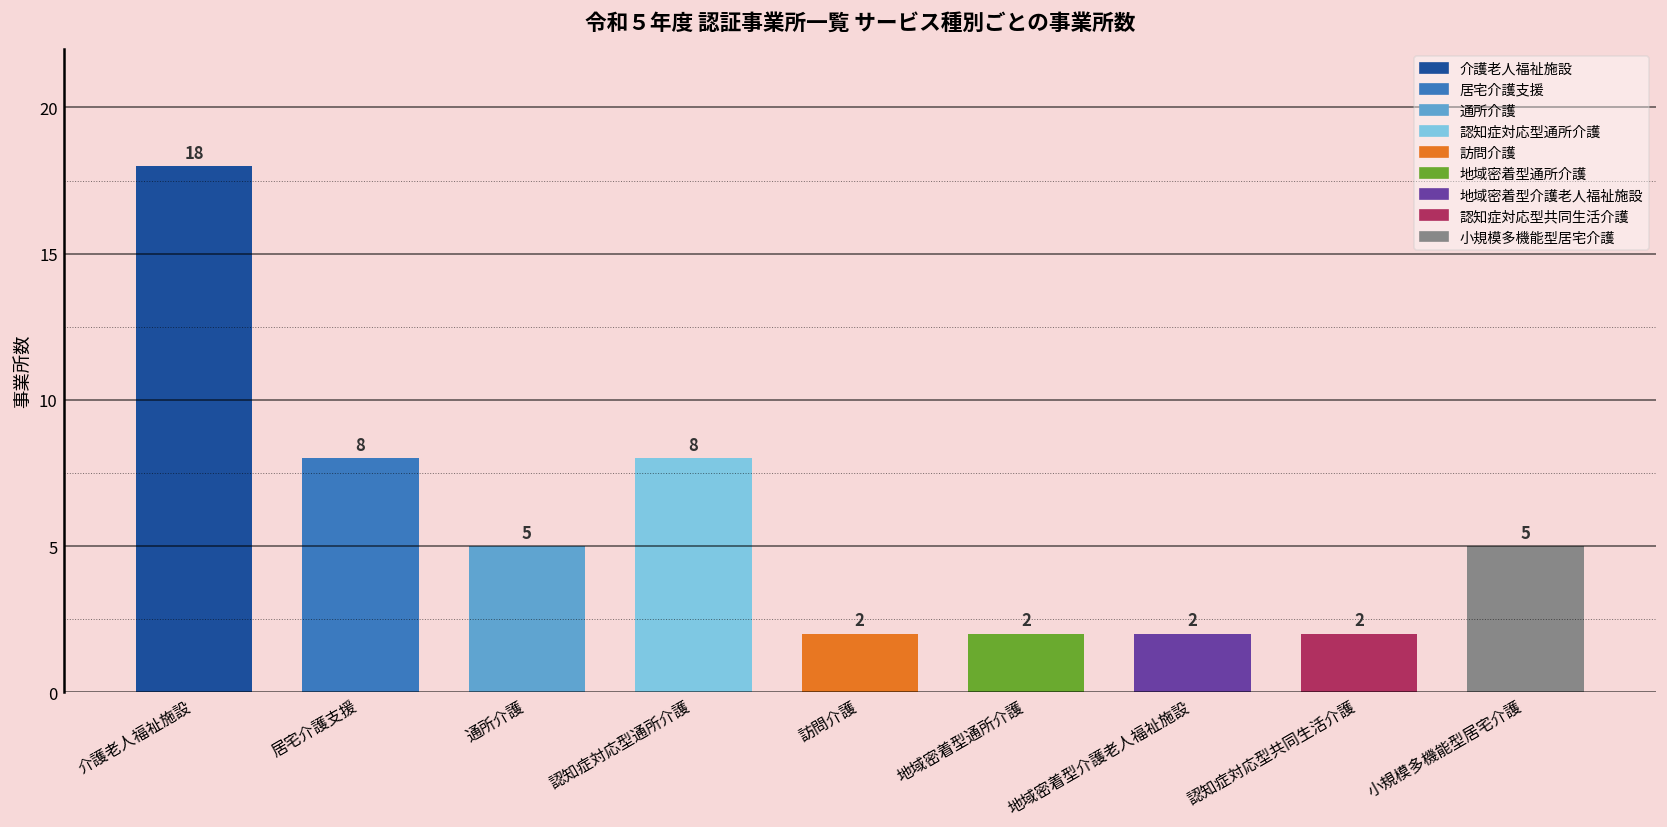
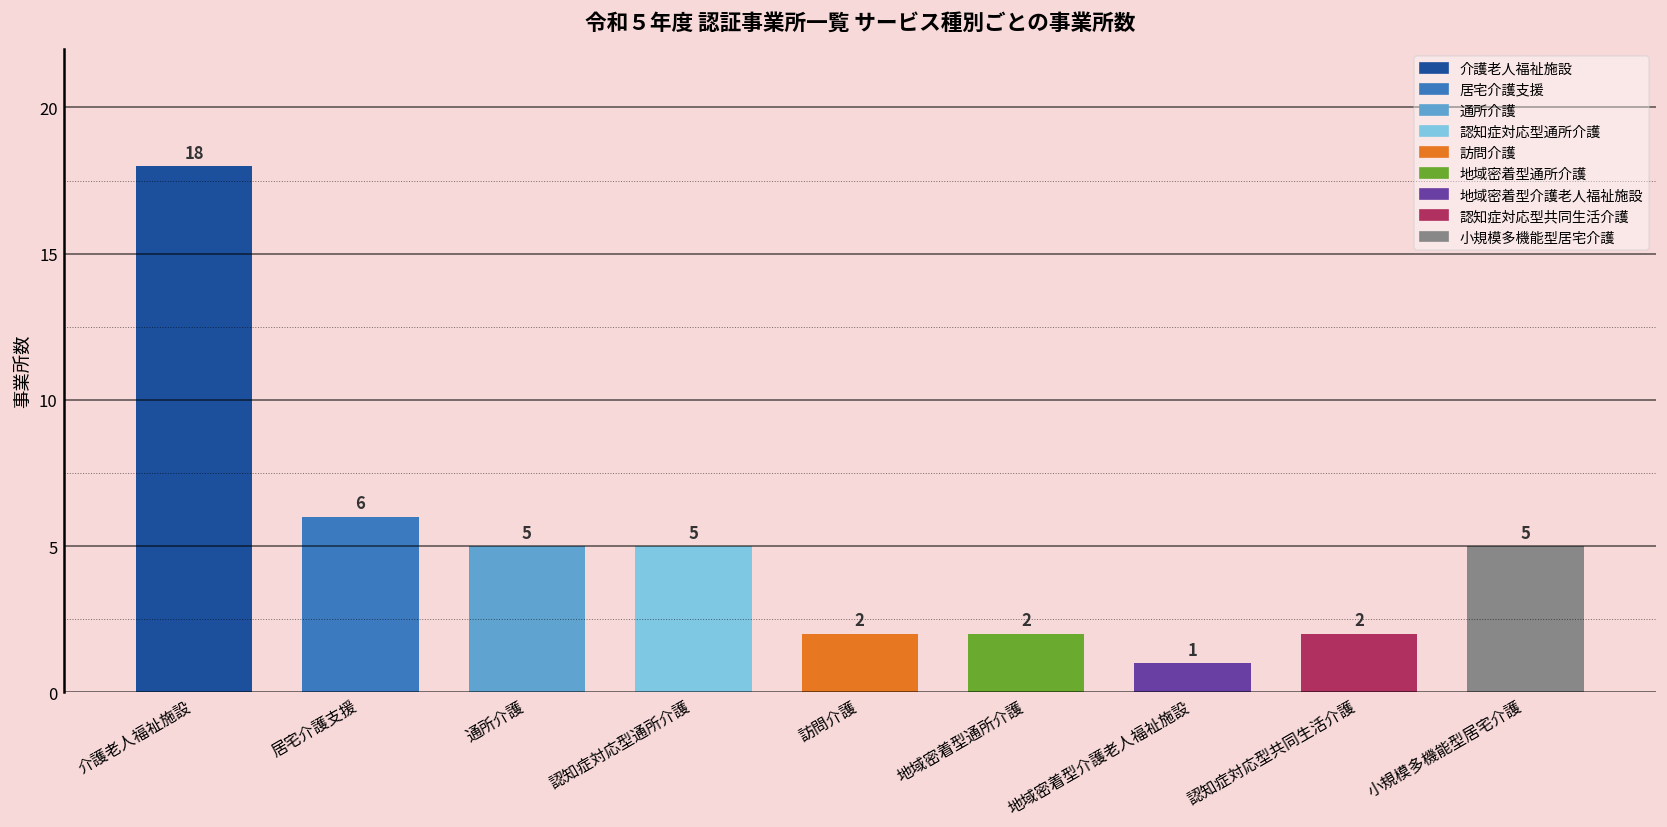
  {
    "介護老人福祉施設": 18,
-   "居宅介護支援": 8,
+   "居宅介護支援": 6,
    "通所介護": 5,
-   "認知症対応型通所介護": 8,
+   "認知症対応型通所介護": 5,
    "訪問介護": 2,
    "地域密着型通所介護": 2,
-   "地域密着型介護老人福祉施設": 2,
+   "地域密着型介護老人福祉施設": 1,
    "認知症対応型共同生活介護": 2,
    "小規模多機能型居宅介護": 5
  }
